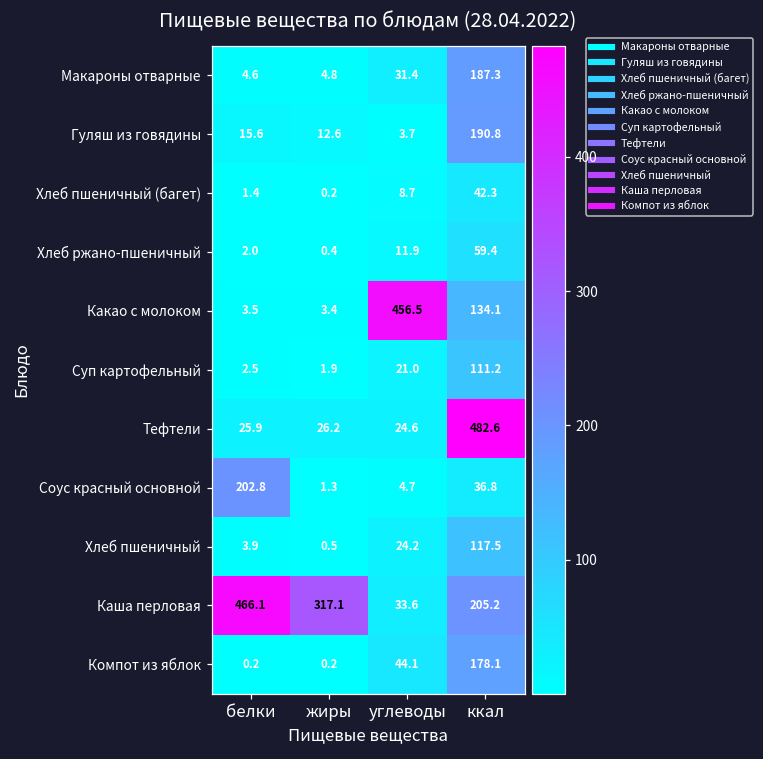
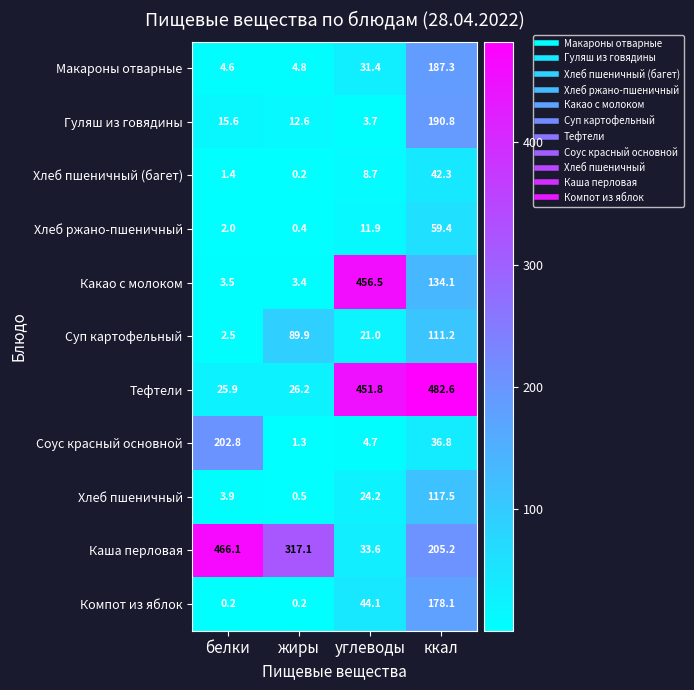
  {
    "Макароны отварные": {
      "белки": 4.6,
      "жиры": 4.8,
      "углеводы": 31.4,
      "ккал": 187.3
    },
    "Гуляш из говядины": {
      "белки": 15.6,
      "жиры": 12.6,
      "углеводы": 3.7,
      "ккал": 190.8
    },
    "Хлеб пшеничный (багет)": {
      "белки": 1.4,
      "жиры": 0.2,
      "углеводы": 8.7,
      "ккал": 42.3
    },
    "Хлеб ржано-пшеничный": {
      "белки": 2.0,
      "жиры": 0.4,
      "углеводы": 11.9,
      "ккал": 59.4
    },
    "Какао с молоком": {
      "белки": 3.5,
      "жиры": 3.4,
      "углеводы": 456.5,
      "ккал": 134.1
    },
    "Суп картофельный": {
      "белки": 2.5,
-     "жиры": 1.9,
+     "жиры": 89.9,
      "углеводы": 21.0,
      "ккал": 111.2
    },
    "Тефтели": {
      "белки": 25.9,
      "жиры": 26.2,
-     "углеводы": 24.6,
+     "углеводы": 451.8,
      "ккал": 482.6
    },
    "Соус красный основной": {
      "белки": 202.8,
      "жиры": 1.3,
      "углеводы": 4.7,
      "ккал": 36.8
    },
    "Хлеб пшеничный": {
      "белки": 3.9,
      "жиры": 0.5,
      "углеводы": 24.2,
      "ккал": 117.5
    },
    "Каша перловая": {
      "белки": 466.1,
      "жиры": 317.1,
      "углеводы": 33.6,
      "ккал": 205.2
    },
    "Компот из яблок": {
      "белки": 0.2,
      "жиры": 0.2,
      "углеводы": 44.1,
      "ккал": 178.1
    }
  }
